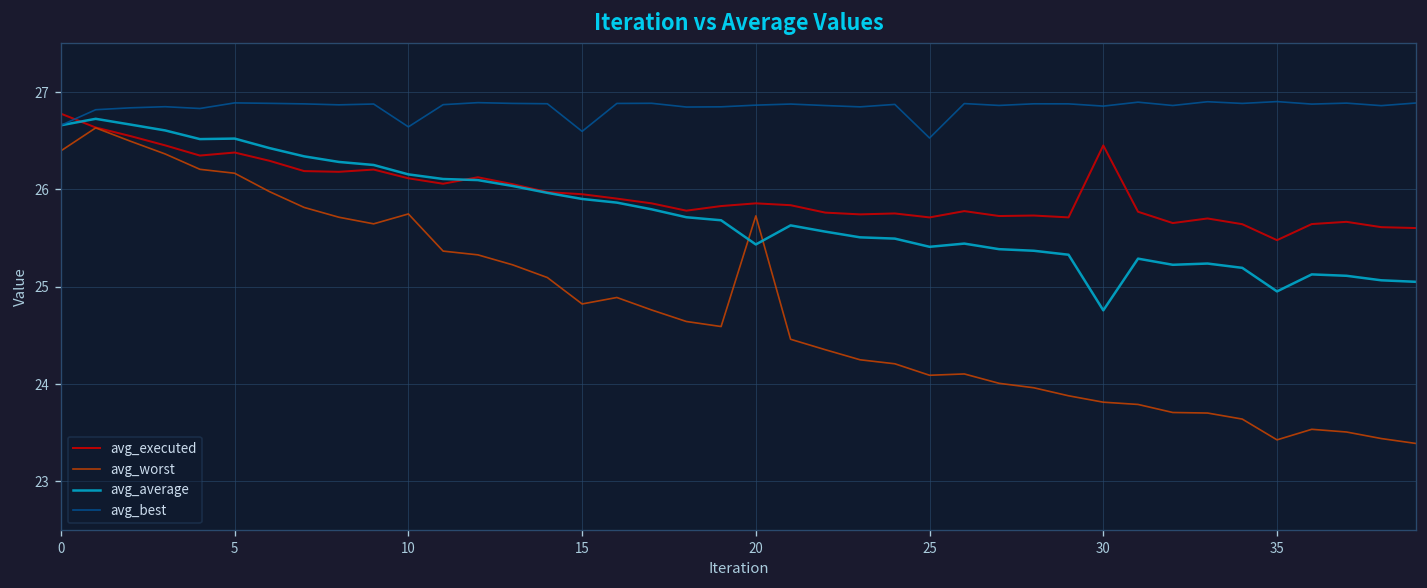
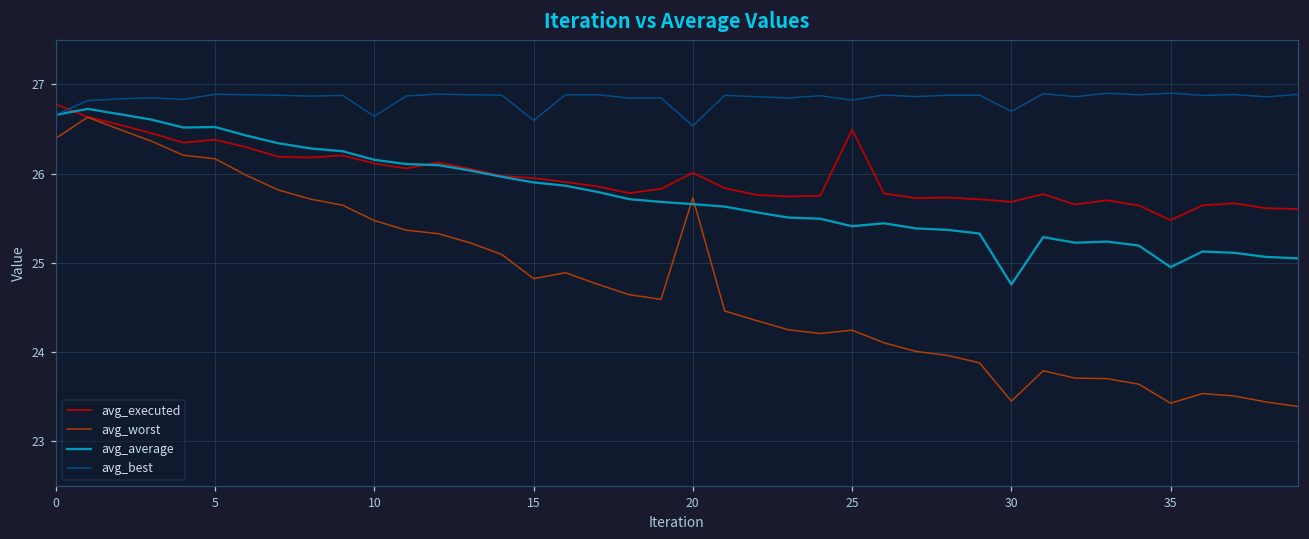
  {
    "avg_executed": {
      "0": 26.8,
      "5": 26.4,
      "10": 26.1,
      "15": 25.9,
-     "20": 25.9,
-     "25": 25.7,
-     "30": 26.5,
+     "20": 26.0,
+     "25": 26.5,
+     "30": 25.7,
      "35": 25.5
    },
    "avg_worst": {
      "0": 26.4,
      "5": 26.2,
-     "10": 25.7,
+     "10": 25.5,
      "15": 24.8,
      "20": 25.7,
-     "25": 24.1,
-     "30": 23.8,
+     "25": 24.2,
+     "30": 23.4,
      "35": 23.4
    },
    "avg_average": {
      "5": 26.5,
      "10": 26.2,
      "15": 25.9,
-     "20": 25.4,
+     "20": 25.7,
      "25": 25.4,
      "30": 24.8,
      "35": 25.0
    },
    "avg_best": {
      "5": 26.9,
      "10": 26.6,
      "15": 26.6,
-     "20": 26.9,
-     "25": 26.5,
-     "30": 26.9,
+     "20": 26.5,
+     "25": 26.8,
+     "30": 26.7,
      "35": 26.9
    }
  }
